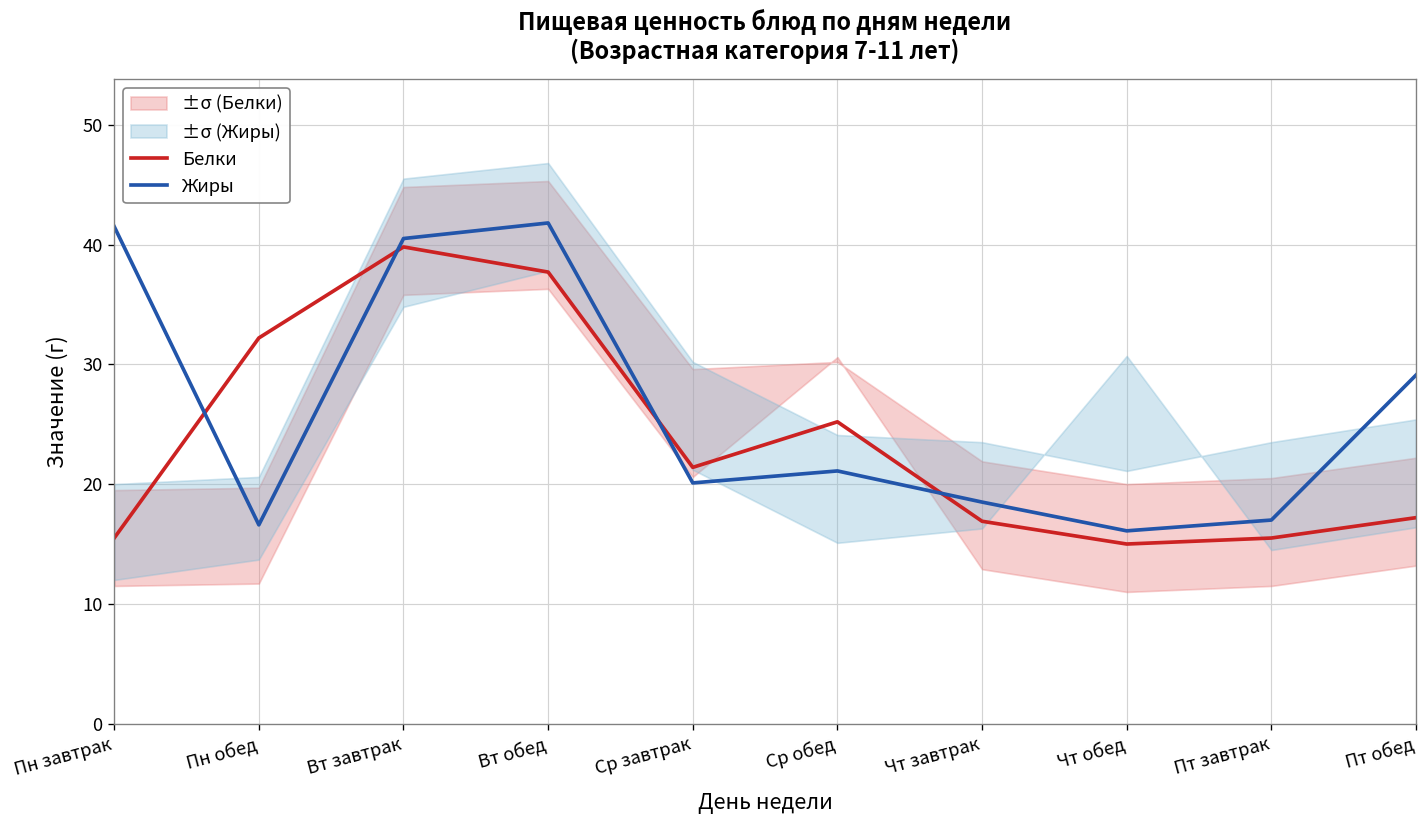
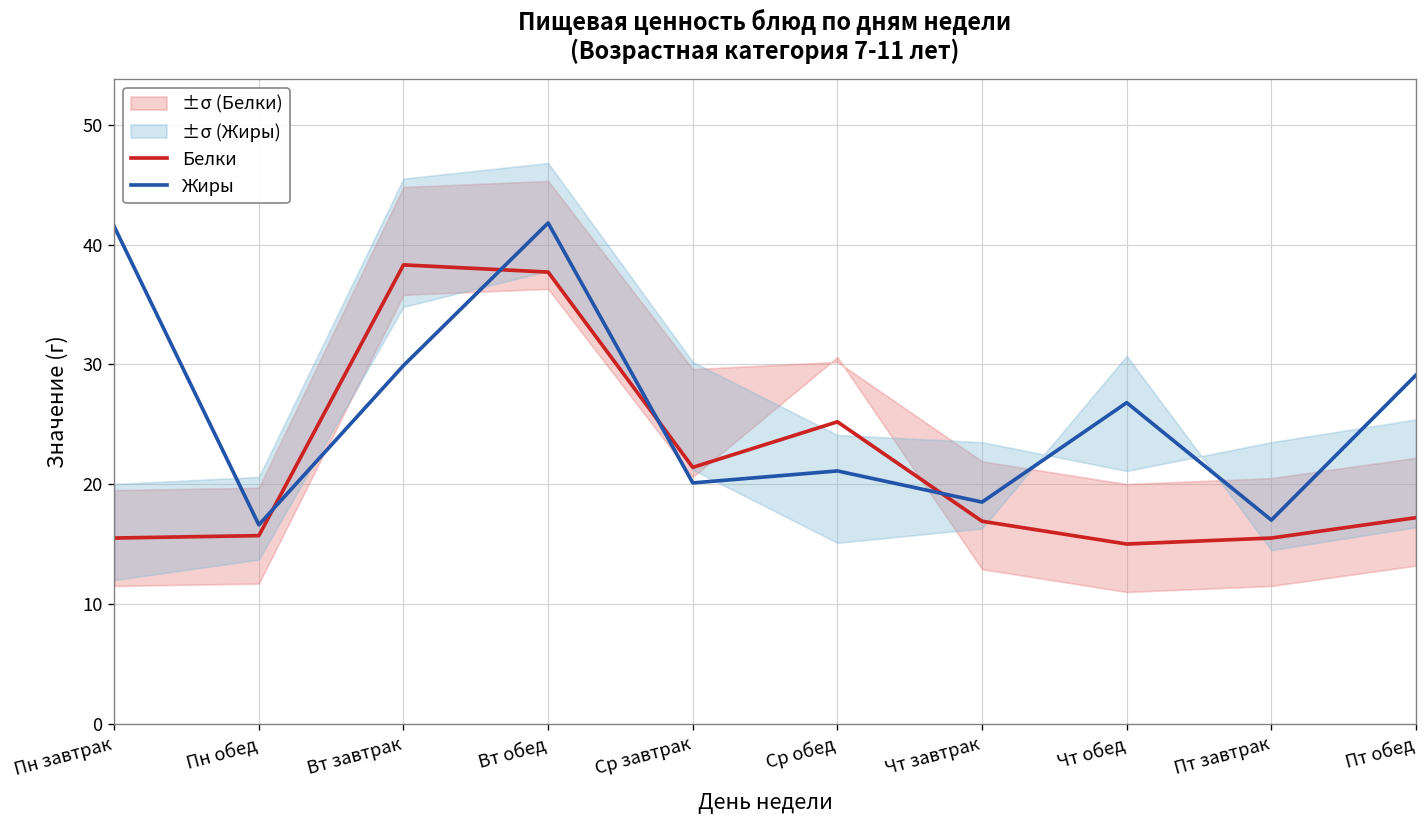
  {
    "Белки": {
      "Пн завтрак": 16,
-     "Пн обед": 32,
-     "Вт завтрак": 40,
+     "Пн обед": 16,
+     "Вт завтрак": 38,
      "Вт обед": 38,
      "Ср завтрак": 21,
      "Ср обед": 25,
      "Чт завтрак": 17,
      "Чт обед": 15,
      "Пт завтрак": 16,
      "Пт обед": 17
    },
    "Жиры": {
      "Пн завтрак": 42,
      "Пн обед": 17,
-     "Вт завтрак": 41,
+     "Вт завтрак": 30,
      "Вт обед": 42,
      "Ср завтрак": 20,
      "Ср обед": 21,
      "Чт завтрак": 19,
-     "Чт обед": 16,
+     "Чт обед": 27,
      "Пт завтрак": 17,
      "Пт обед": 29
    }
  }
